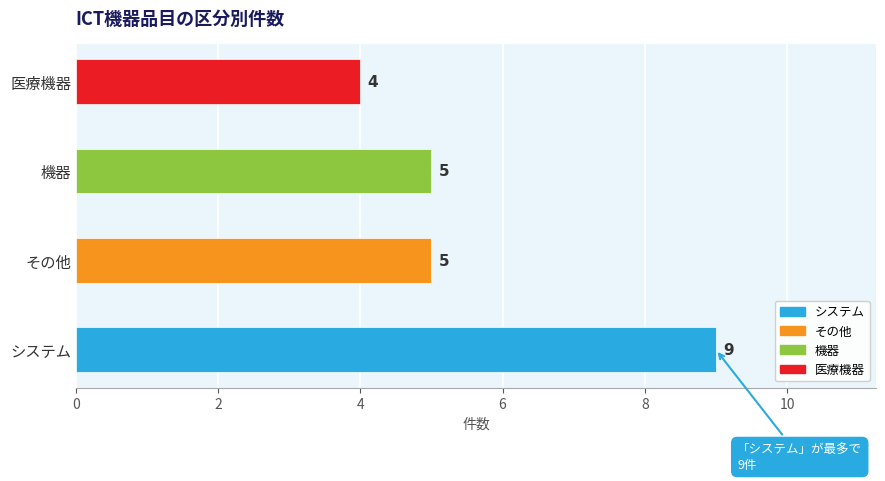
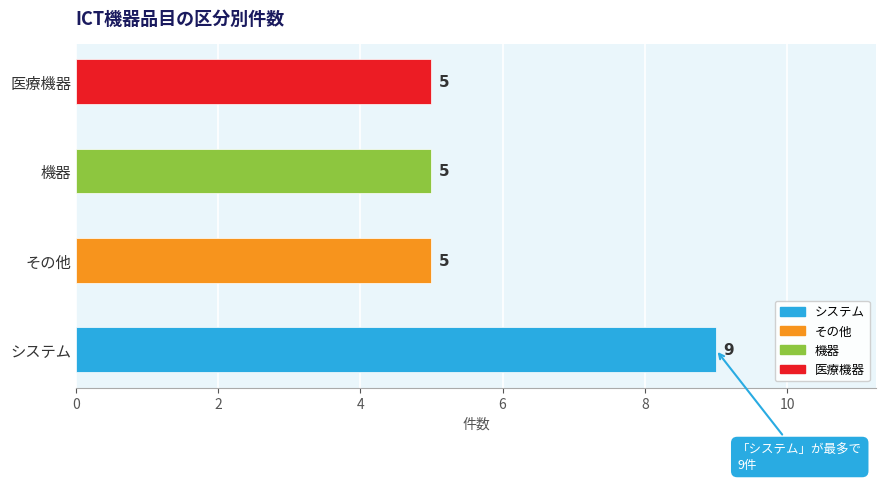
  {
-   "医療機器": 4,
+   "医療機器": 5,
    "機器": 5,
    "その他": 5,
    "システム": 9
  }
